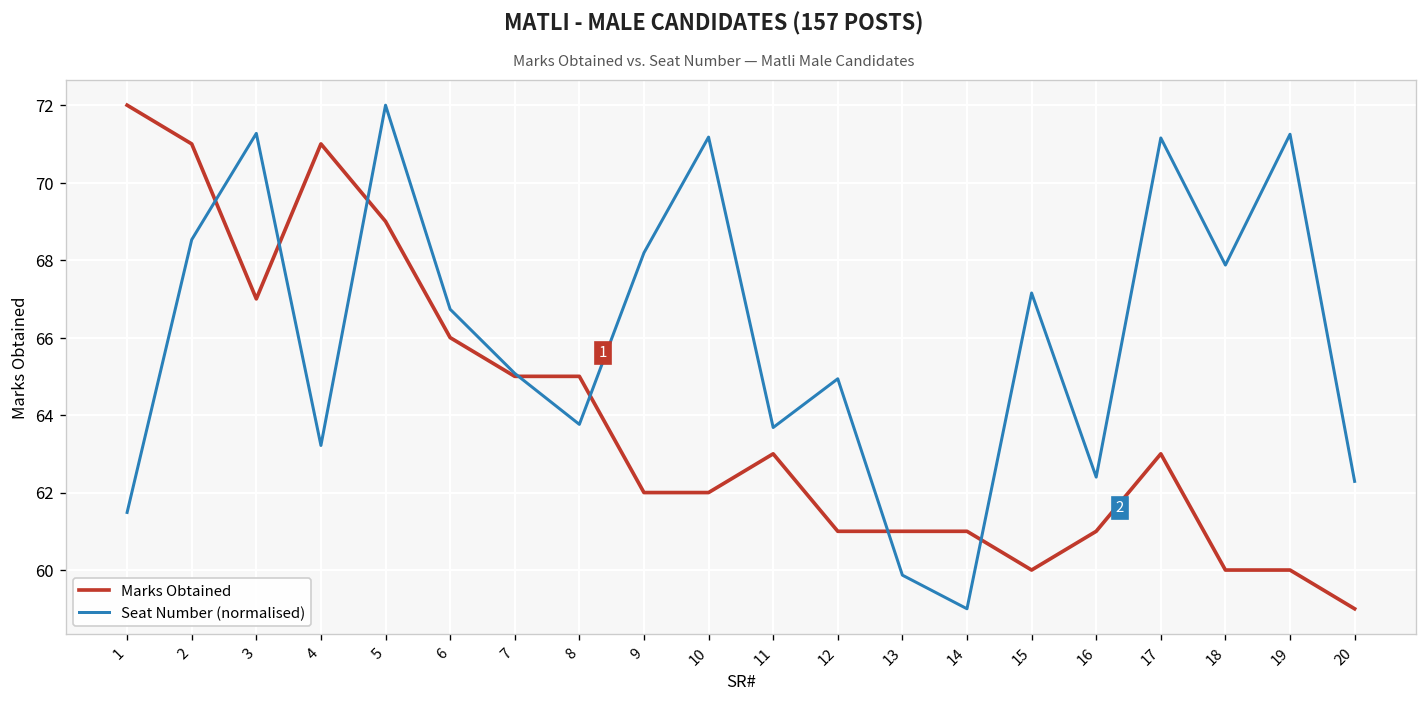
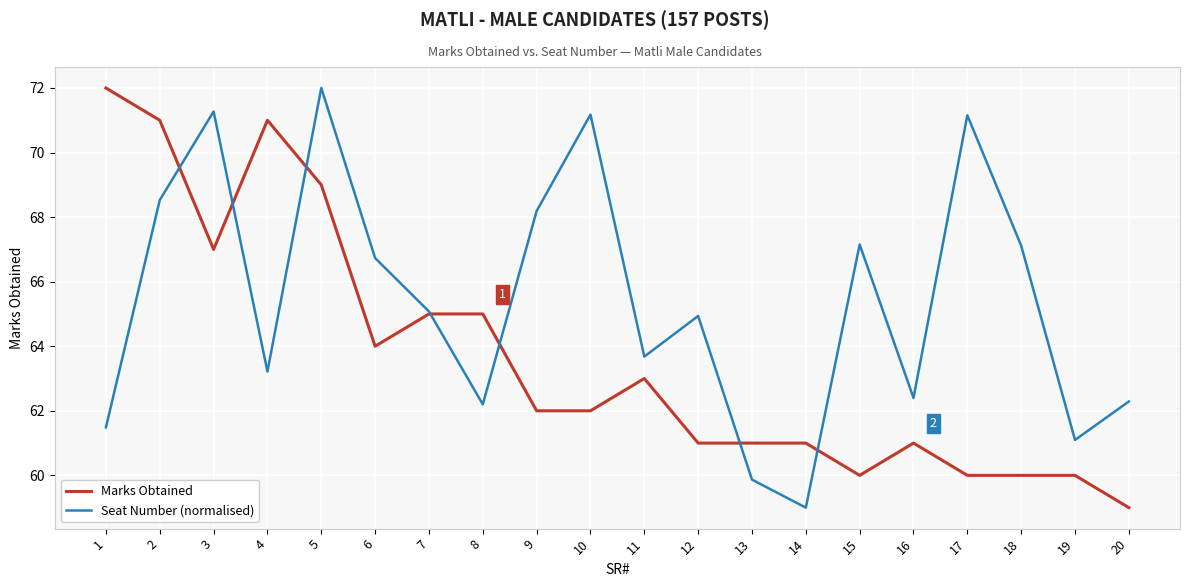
  {
    "Marks Obtained": {
      "1": 72,
      "2": 71,
      "3": 67,
      "4": 71,
      "5": 69,
-     "6": 66,
+     "6": 64,
      "9": 62,
      "10": 62,
      "11": 63,
      "12": 61,
      "13": 61,
      "14": 61,
      "15": 60,
-     "17": 63,
+     "17": 60,
      "18": 60,
      "19": 60,
      "20": 59
    },
    "Seat Number (normalised)": {
      "1": 61.5,
      "2": 68.5,
      "3": 71.3,
      "4": 63.2,
      "5": 72.0,
      "6": 66.7,
-     "8": 63.8,
+     "8": 62.2,
      "9": 68.2,
      "10": 71.2,
      "11": 63.7,
      "12": 64.9,
      "13": 59.9,
      "14": 59.0,
      "15": 67.2,
      "16": 62.4,
      "17": 71.2,
-     "18": 67.9,
-     "19": 71.2,
+     "18": 67.1,
+     "19": 61.1,
      "20": 62.3
    }
  }
